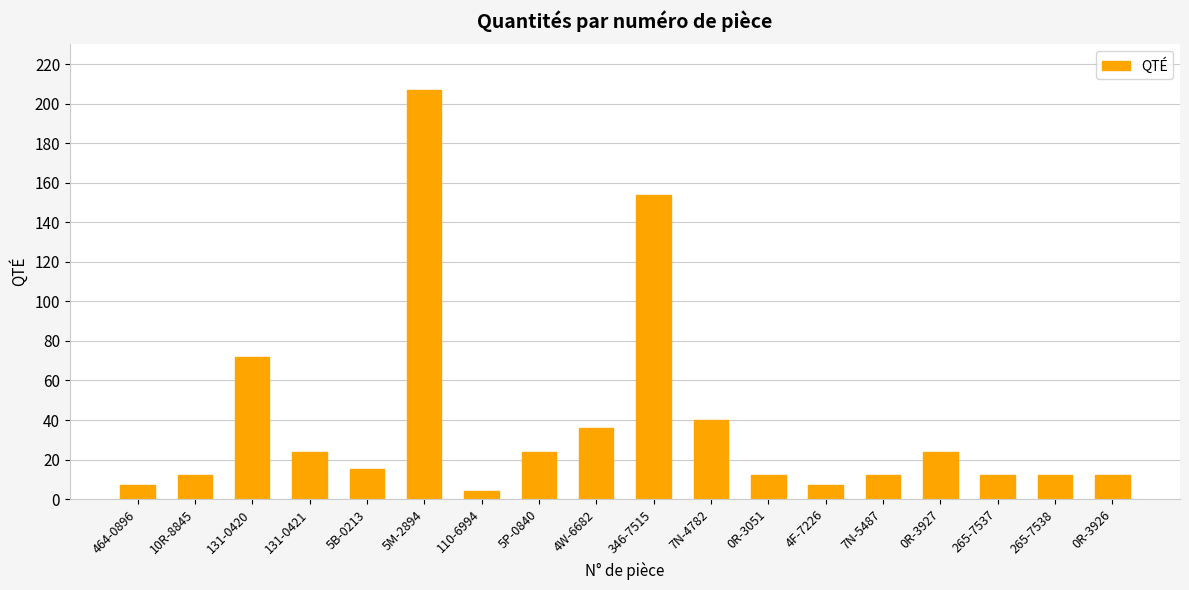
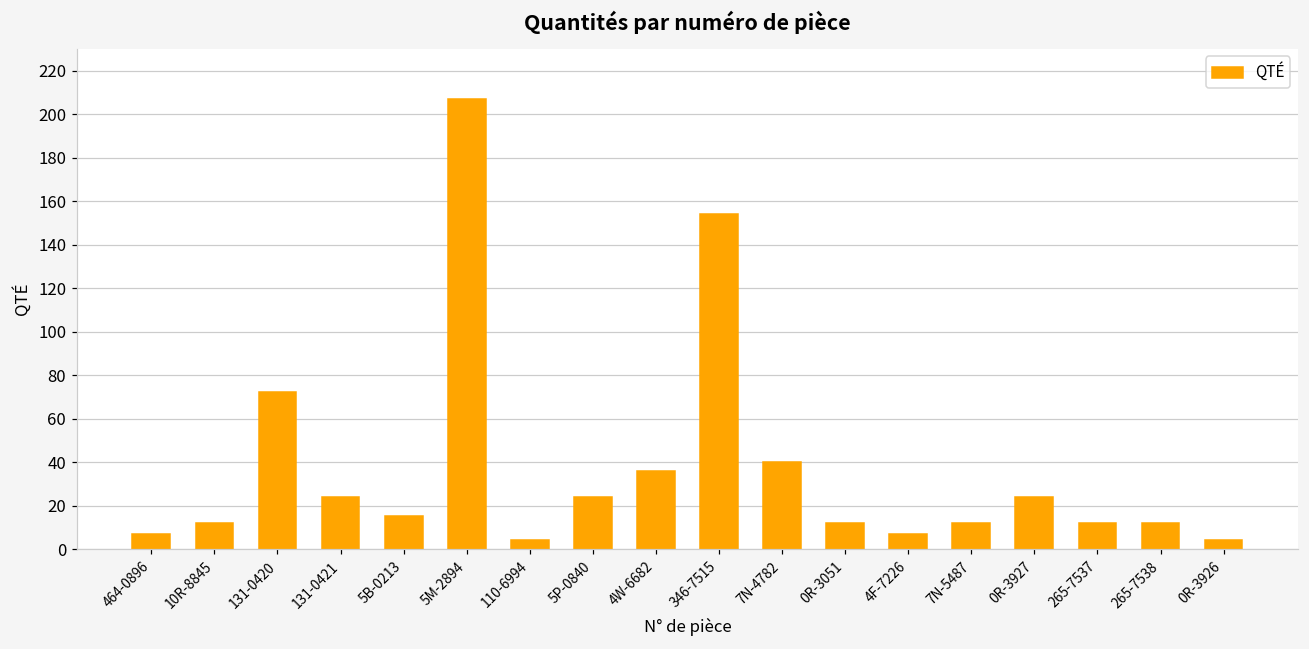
  {
    "464-0896": 7,
    "10R-8845": 12,
    "131-0420": 72,
    "131-0421": 24,
    "5B-0213": 15,
    "5M-2894": 207,
    "110-6994": 4,
    "5P-0840": 24,
    "4W-6682": 36,
    "346-7515": 154,
    "7N-4782": 40,
    "0R-3051": 12,
    "4F-7226": 7,
    "7N-5487": 12,
    "0R-3927": 24,
    "265-7537": 12,
    "265-7538": 12,
-   "0R-3926": 12
+   "0R-3926": 4
  }
